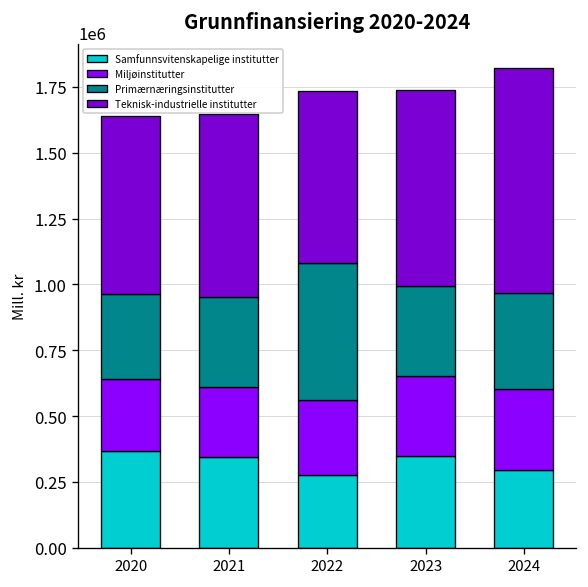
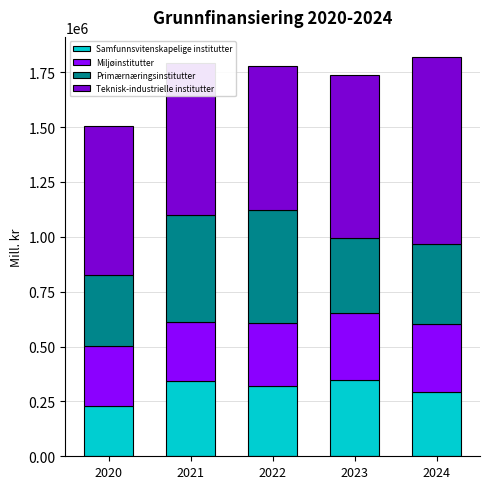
  {
    "Samfunnsvitenskapelige institutter": {
-     "2020": 370000,
+     "2020": 230000,
      "2021": 340000,
-     "2022": 280000,
+     "2022": 320000,
      "2023": 350000,
      "2024": 290000
    },
    "Primærnæringsinstitutter": {
      "2020": 320000,
-     "2021": 340000,
+     "2021": 490000,
      "2022": 520000,
      "2023": 340000,
      "2024": 360000
    }
  }
